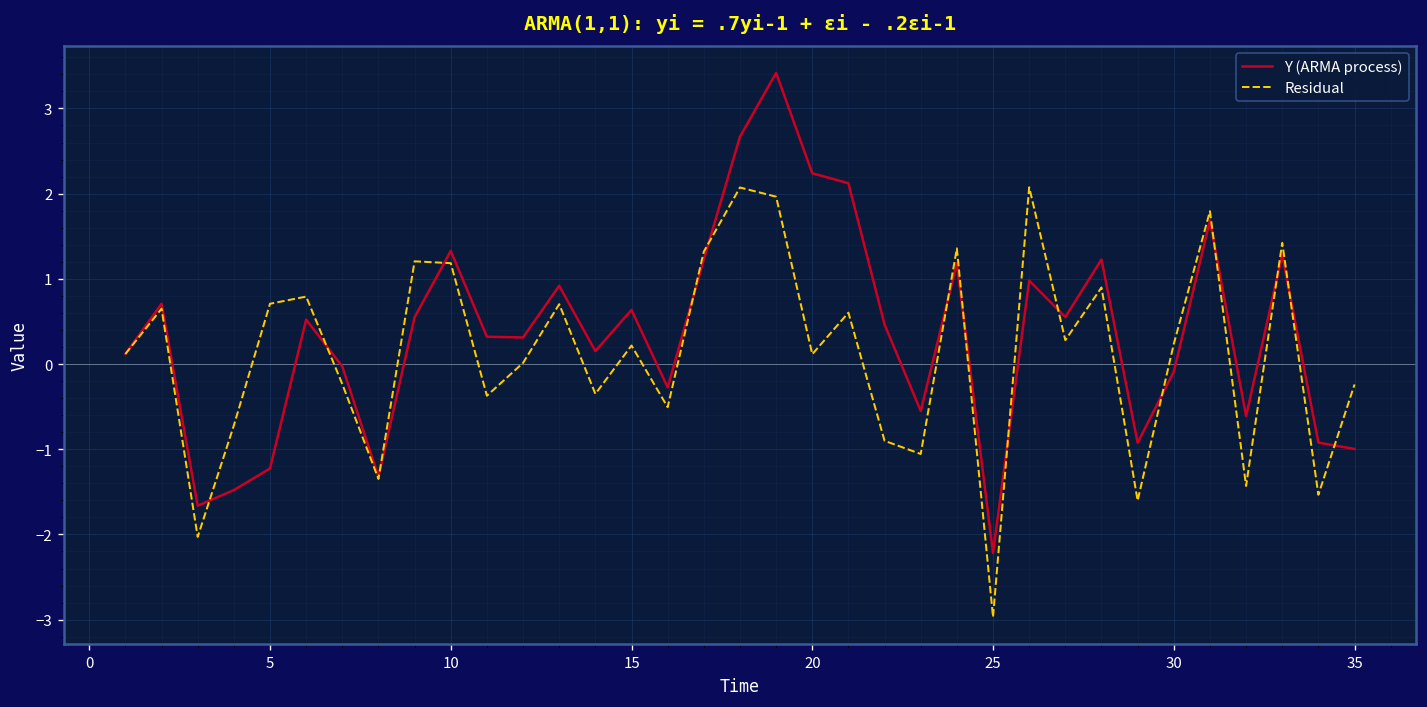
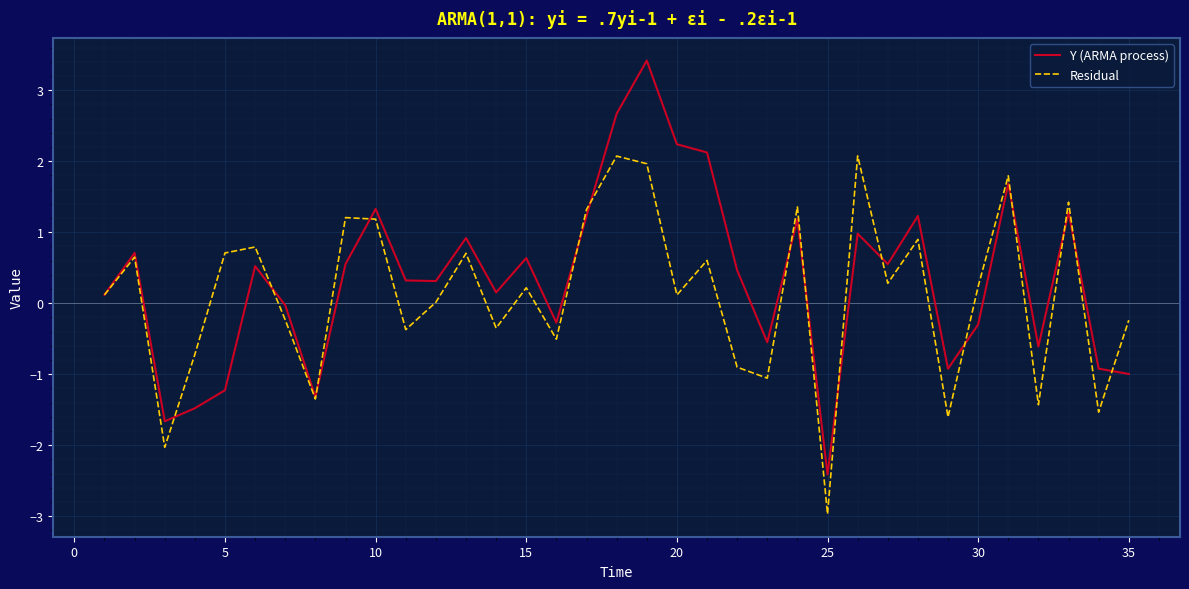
  {
    "Y (ARMA process)": {
      "5": -1.2,
      "10": 1.3,
      "15": 0.6,
      "20": 2.2,
-     "25": -2.2,
-     "30": -0.1,
+     "25": -2.4,
+     "30": -0.3,
      "35": -1.0
    },
    "Residual": {
      "5": 0.7,
      "10": 1.2,
      "15": 0.2,
      "20": 0.1,
      "25": -3.0,
      "30": 0.2,
      "35": -0.2
    }
  }
